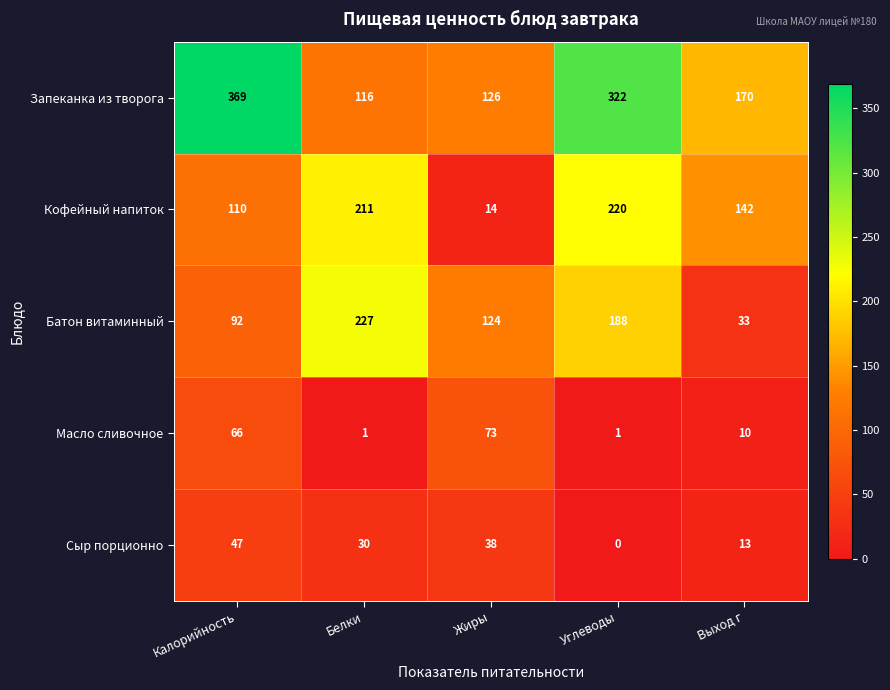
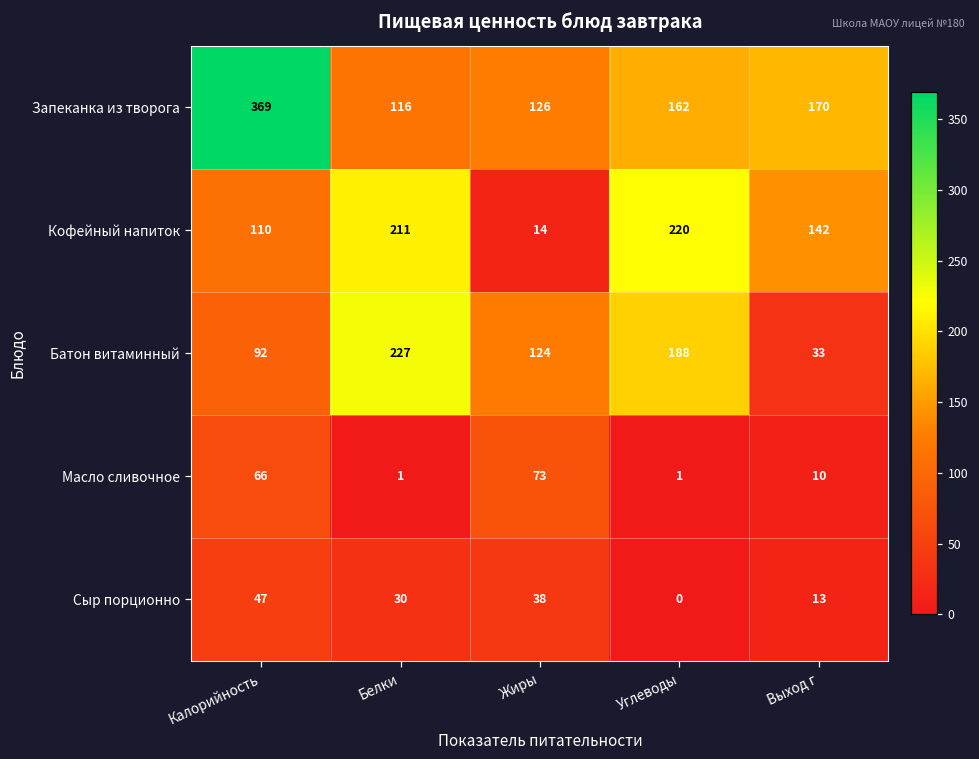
  {
    "Запеканка из творога": {
      "Калорийность": 369,
      "Белки": 116,
      "Жиры": 126,
-     "Углеводы": 322,
+     "Углеводы": 162,
      "Выход г": 170
    },
    "Кофейный напиток": {
      "Калорийность": 110,
      "Белки": 211,
      "Жиры": 14,
      "Углеводы": 220,
      "Выход г": 142
    },
    "Батон витаминный": {
      "Калорийность": 92,
      "Белки": 227,
      "Жиры": 124,
      "Углеводы": 188,
      "Выход г": 33
    },
    "Масло сливочное": {
      "Калорийность": 66,
      "Белки": 1,
      "Жиры": 73,
      "Углеводы": 1,
      "Выход г": 10
    },
    "Сыр порционно": {
      "Калорийность": 47,
      "Белки": 30,
      "Жиры": 38,
      "Углеводы": 0,
      "Выход г": 13
    }
  }
